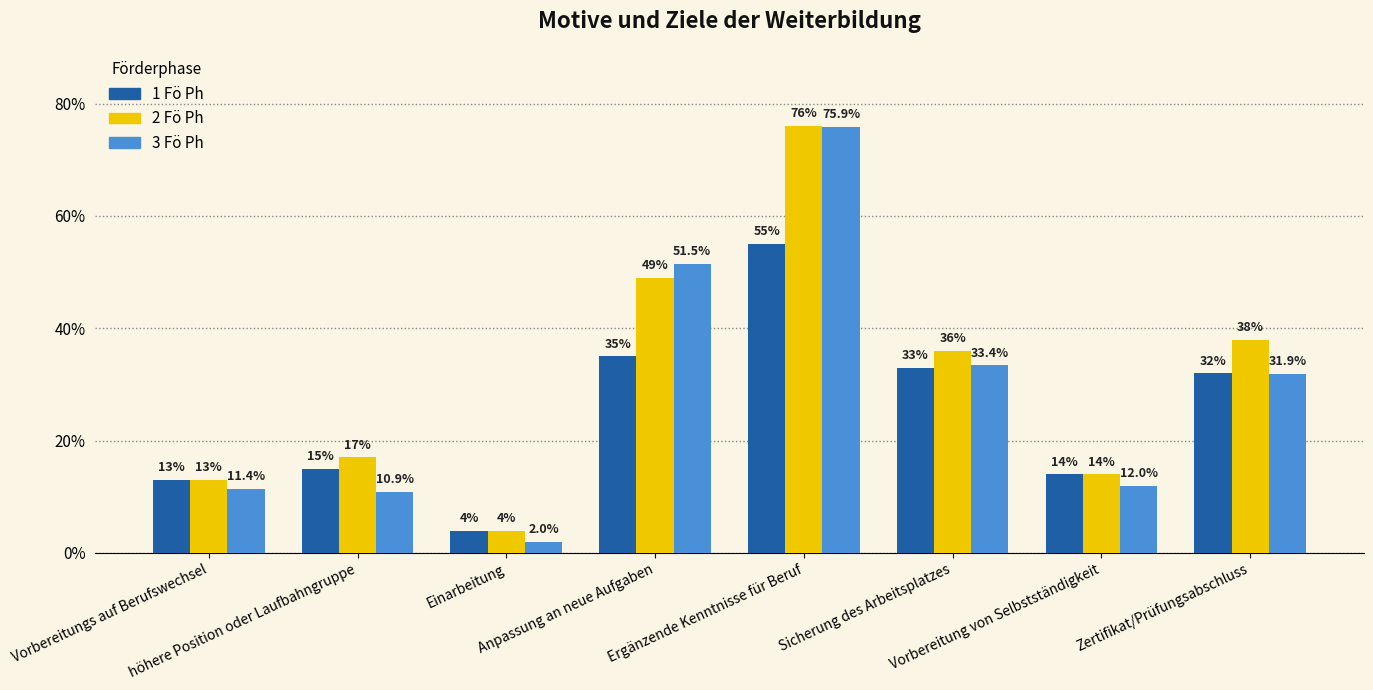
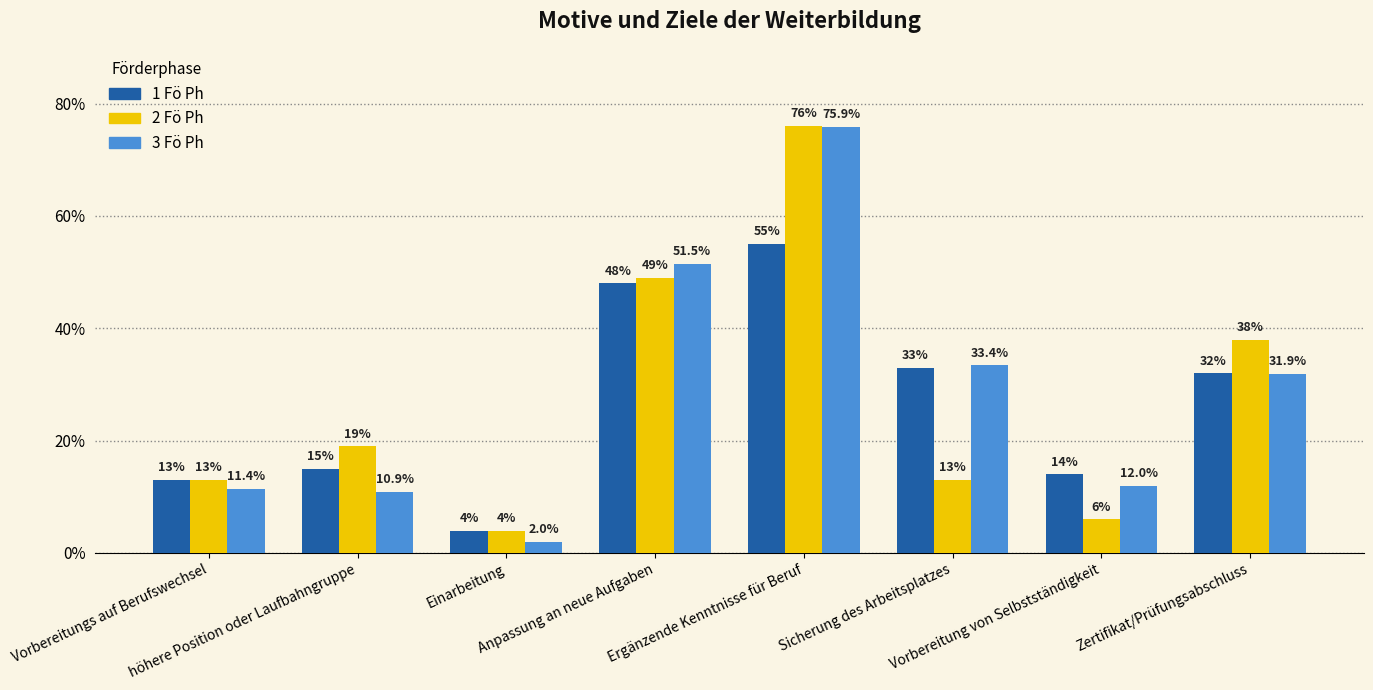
  {
    "1 Fö Ph": {
      "Vorbereitungs auf Berufswechsel": "13%",
      "höhere Position oder Laufbahngruppe": "15%",
      "Einarbeitung": "4%",
-     "Anpassung an neue Aufgaben": "35%",
+     "Anpassung an neue Aufgaben": "48%",
      "Ergänzende Kenntnisse für Beruf": "55%",
      "Sicherung des Arbeitsplatzes": "33%",
      "Vorbereitung von Selbstständigkeit": "14%",
      "Zertifikat/Prüfungsabschluss": "32%"
    },
    "2 Fö Ph": {
      "Vorbereitungs auf Berufswechsel": "13%",
-     "höhere Position oder Laufbahngruppe": "17%",
+     "höhere Position oder Laufbahngruppe": "19%",
      "Einarbeitung": "4%",
      "Anpassung an neue Aufgaben": "49%",
      "Ergänzende Kenntnisse für Beruf": "76%",
-     "Sicherung des Arbeitsplatzes": "36%",
-     "Vorbereitung von Selbstständigkeit": "14%",
+     "Sicherung des Arbeitsplatzes": "13%",
+     "Vorbereitung von Selbstständigkeit": "6%",
      "Zertifikat/Prüfungsabschluss": "38%"
    },
    "3 Fö Ph": {
      "Vorbereitungs auf Berufswechsel": "11.4%",
      "höhere Position oder Laufbahngruppe": "10.9%",
      "Einarbeitung": "2.0%",
      "Anpassung an neue Aufgaben": "51.5%",
      "Ergänzende Kenntnisse für Beruf": "75.9%",
      "Sicherung des Arbeitsplatzes": "33.4%",
      "Vorbereitung von Selbstständigkeit": "12.0%",
      "Zertifikat/Prüfungsabschluss": "31.9%"
    }
  }
